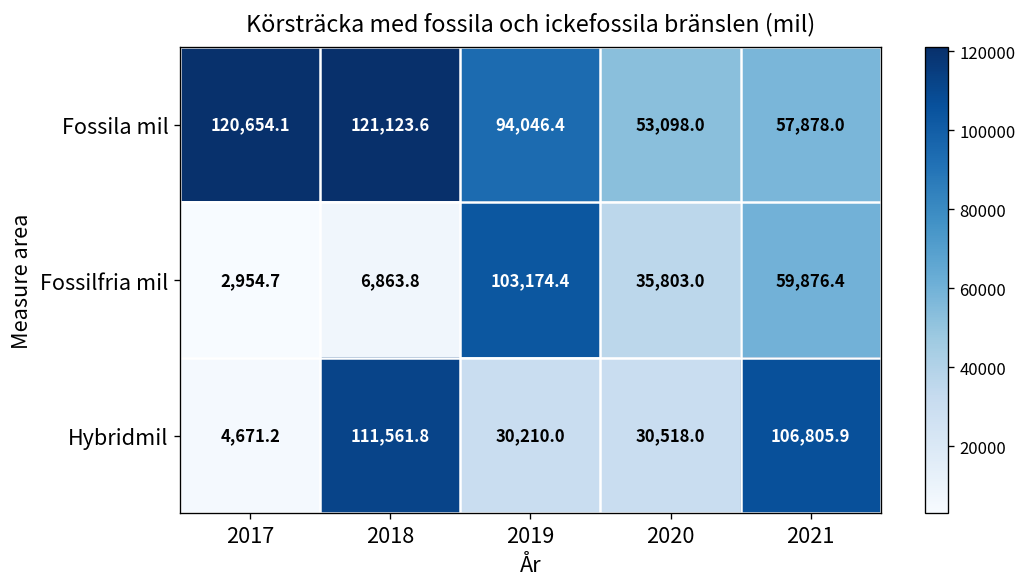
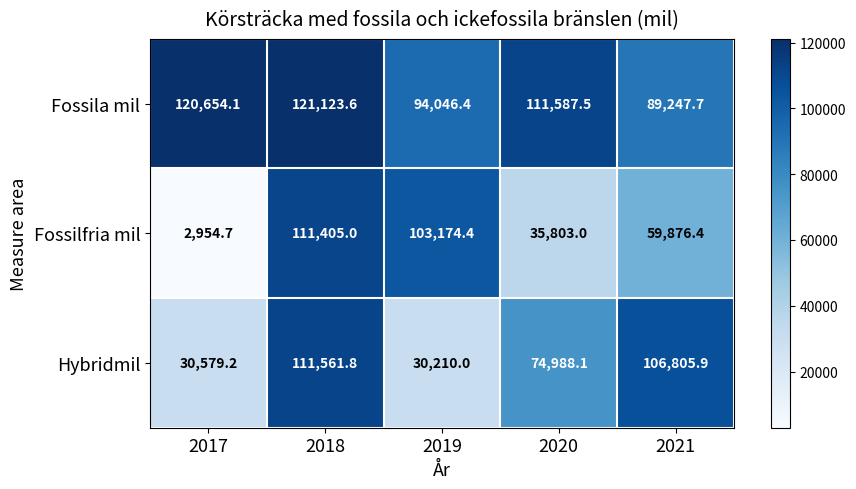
  {
    "Fossila mil": {
      "2017": "120,654.1",
      "2018": "121,123.6",
      "2019": "94,046.4",
-     "2020": "53,098.0",
-     "2021": "57,878.0"
+     "2020": "111,587.5",
+     "2021": "89,247.7"
    },
    "Fossilfria mil": {
      "2017": "2,954.7",
-     "2018": "6,863.8",
+     "2018": "111,405.0",
      "2019": "103,174.4",
      "2020": "35,803.0",
      "2021": "59,876.4"
    },
    "Hybridmil": {
-     "2017": "4,671.2",
+     "2017": "30,579.2",
      "2018": "111,561.8",
      "2019": "30,210.0",
-     "2020": "30,518.0",
+     "2020": "74,988.1",
      "2021": "106,805.9"
    }
  }
